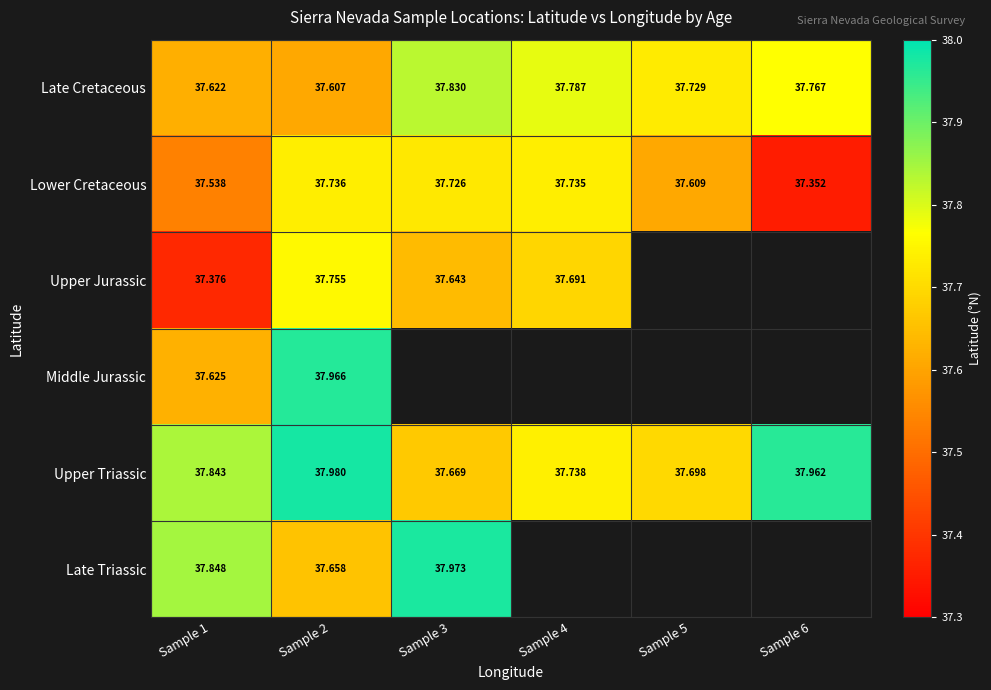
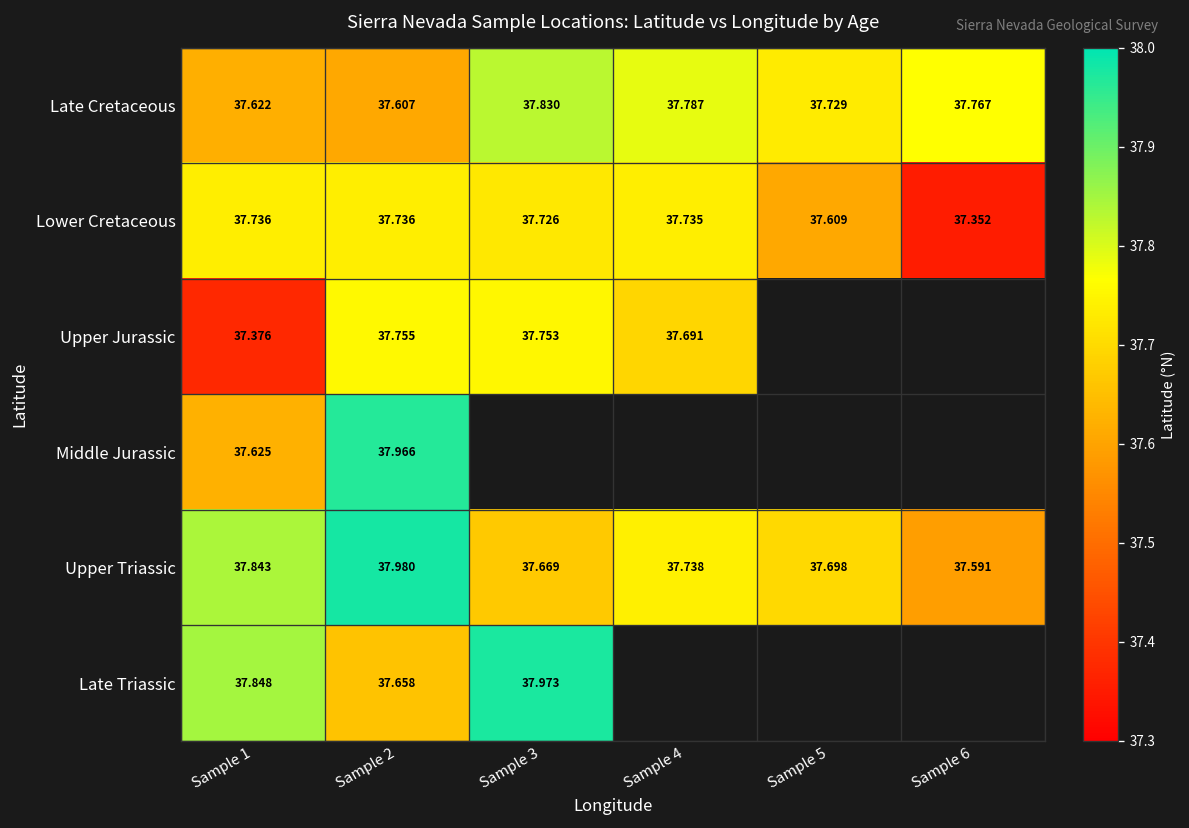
  {
    "Late Cretaceous": {
      "Sample 1": 37.622,
      "Sample 2": 37.607,
      "Sample 3": 37.830,
      "Sample 4": 37.787,
      "Sample 5": 37.729,
      "Sample 6": 37.767
    },
    "Lower Cretaceous": {
-     "Sample 1": 37.538,
+     "Sample 1": 37.736,
      "Sample 2": 37.736,
      "Sample 3": 37.726,
      "Sample 4": 37.735,
      "Sample 5": 37.609,
      "Sample 6": 37.352
    },
    "Upper Jurassic": {
      "Sample 1": 37.376,
      "Sample 2": 37.755,
-     "Sample 3": 37.643,
+     "Sample 3": 37.753,
      "Sample 4": 37.691
    },
    "Middle Jurassic": {
      "Sample 1": 37.625,
      "Sample 2": 37.966
    },
    "Upper Triassic": {
      "Sample 1": 37.843,
      "Sample 2": 37.980,
      "Sample 3": 37.669,
      "Sample 4": 37.738,
      "Sample 5": 37.698,
-     "Sample 6": 37.962
+     "Sample 6": 37.591
    },
    "Late Triassic": {
      "Sample 1": 37.848,
      "Sample 2": 37.658,
      "Sample 3": 37.973
    }
  }
